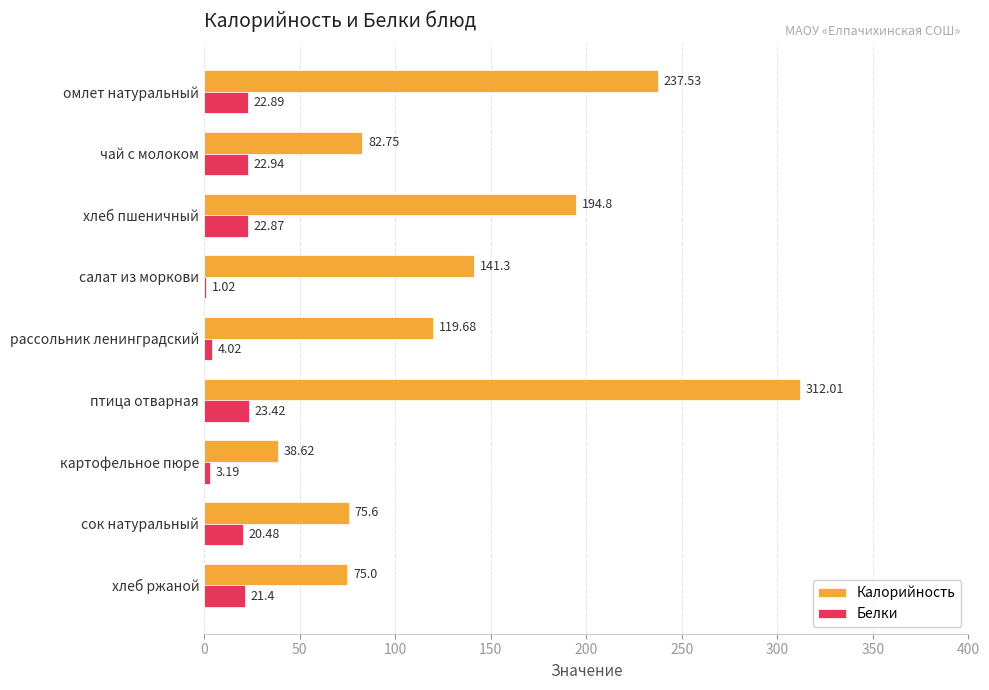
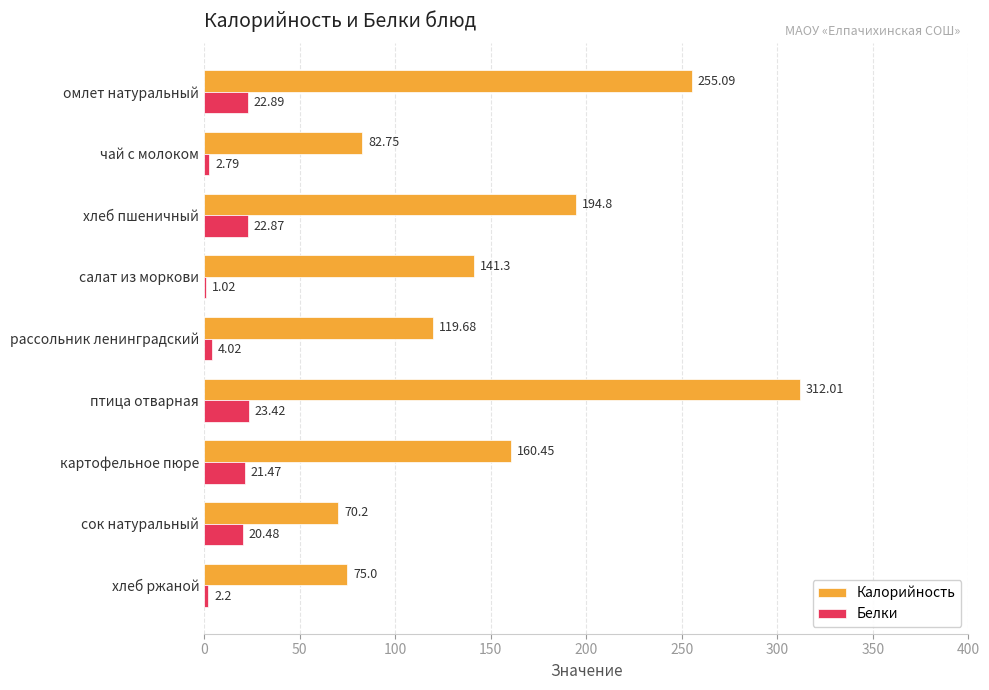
  {
    "Калорийность": {
-     "омлет натуральный": 237.53,
+     "омлет натуральный": 255.09,
      "чай с молоком": 82.75,
      "хлеб пшеничный": 194.8,
      "салат из моркови": 141.3,
      "рассольник ленинградский": 119.68,
      "птица отварная": 312.01,
-     "картофельное пюре": 38.62,
-     "сок натуральный": 75.6,
+     "картофельное пюре": 160.45,
+     "сок натуральный": 70.2,
      "хлеб ржаной": 75.0
    },
    "Белки": {
      "омлет натуральный": 22.89,
-     "чай с молоком": 22.94,
+     "чай с молоком": 2.79,
      "хлеб пшеничный": 22.87,
      "салат из моркови": 1.02,
      "рассольник ленинградский": 4.02,
      "птица отварная": 23.42,
-     "картофельное пюре": 3.19,
+     "картофельное пюре": 21.47,
      "сок натуральный": 20.48,
-     "хлеб ржаной": 21.4
+     "хлеб ржаной": 2.2
    }
  }
